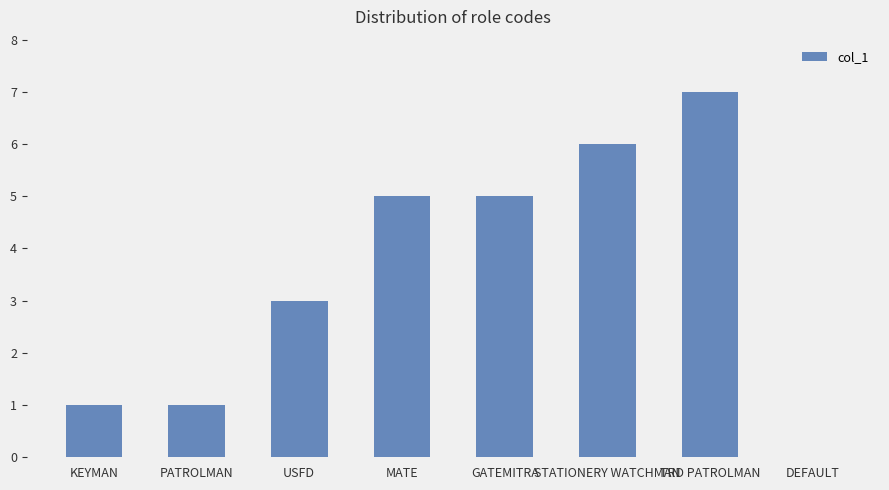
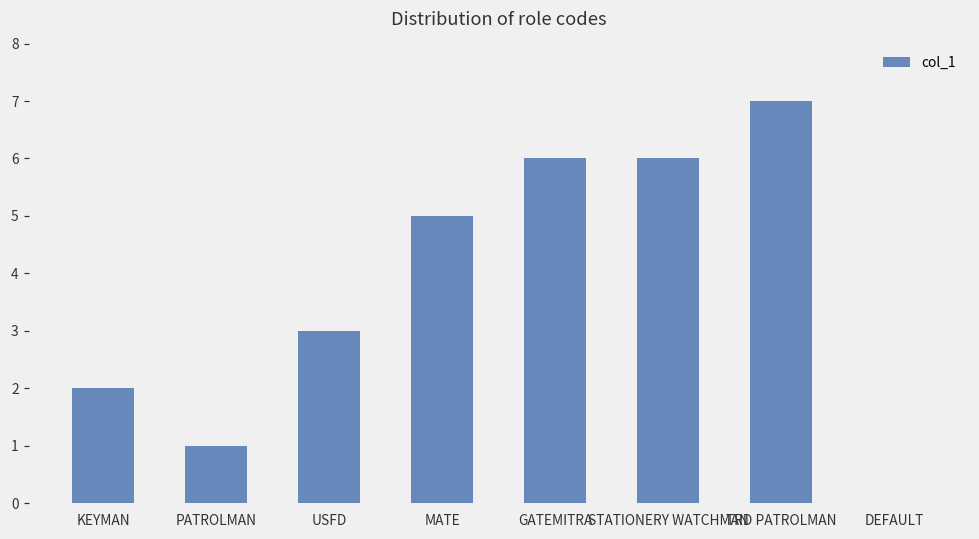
  {
-   "KEYMAN": 1,
+   "KEYMAN": 2,
    "PATROLMAN": 1,
    "USFD": 3,
    "MATE": 5,
-   "GATEMITRA": 5,
+   "GATEMITRA": 6,
    "STATIONERY WATCHMAN": 6,
    "DEFAULT": 0
  }
